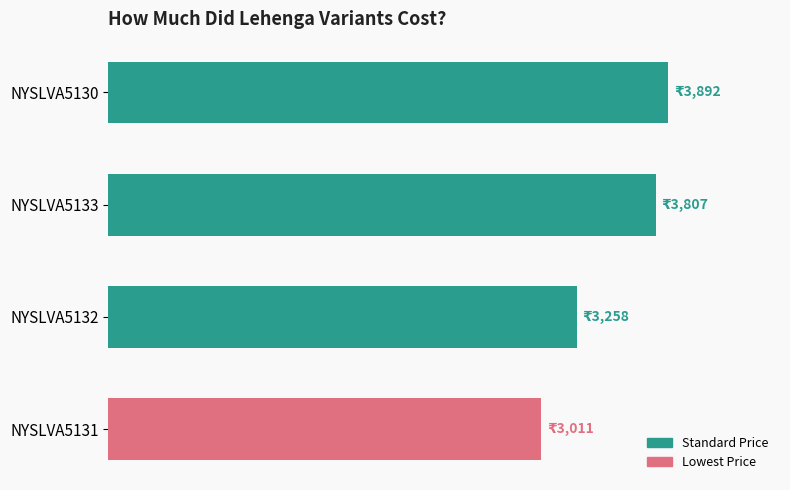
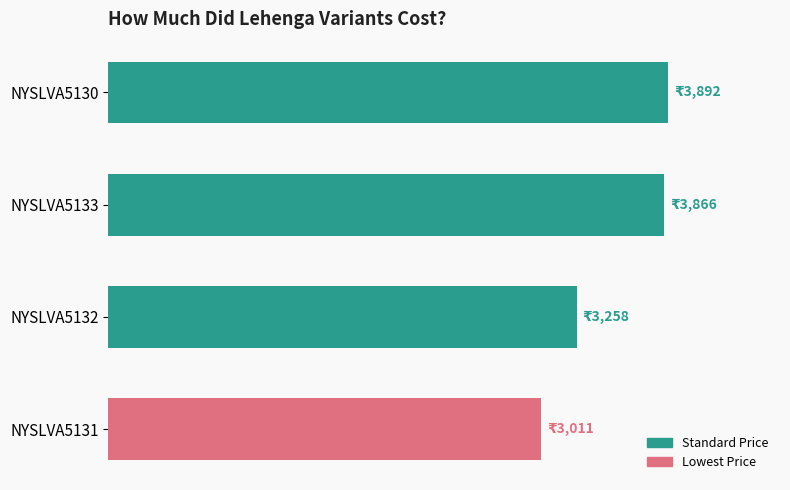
  {
    "NYSLVA5130": "3,892",
-   "NYSLVA5133": "3,807",
+   "NYSLVA5133": "3,866",
    "NYSLVA5132": "3,258",
    "NYSLVA5131": "3,011"
  }
